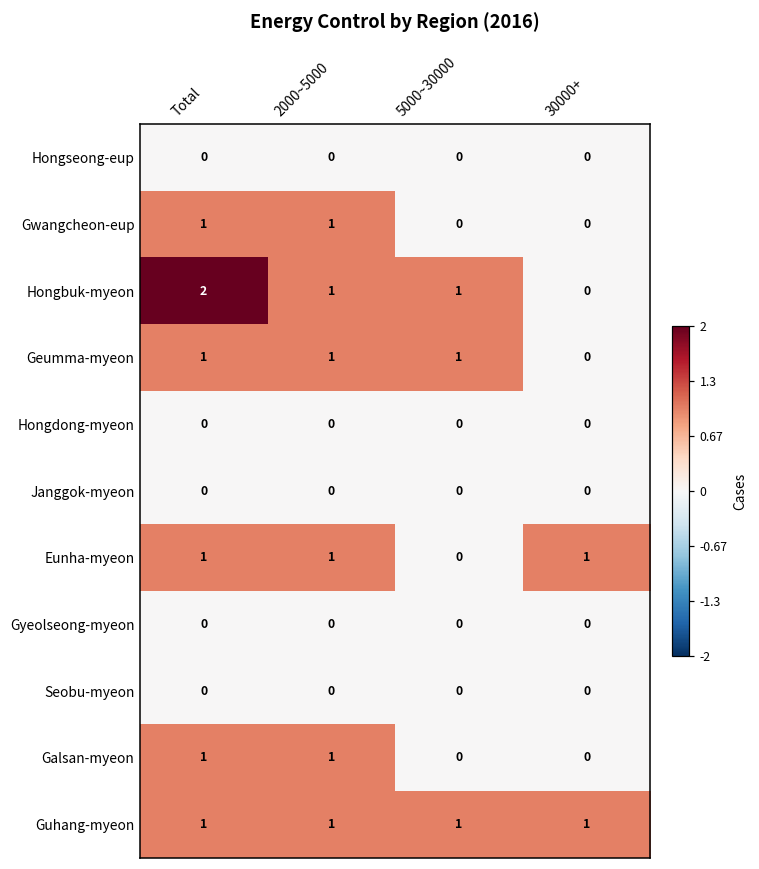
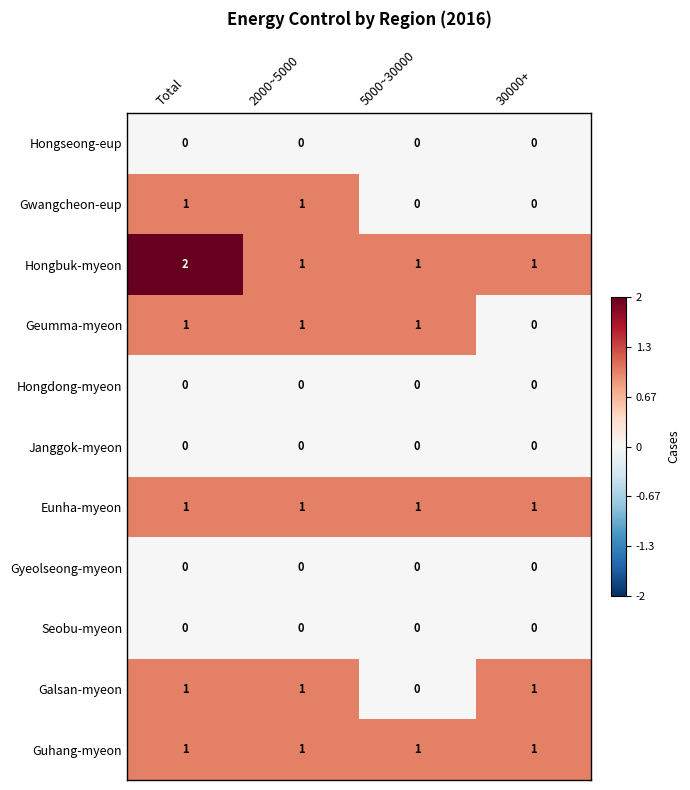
  {
    "Hongbuk-myeon": {
-     "30000+": 0
+     "30000+": 1
    },
    "Eunha-myeon": {
-     "5000~30000": 0
+     "5000~30000": 1
    },
    "Galsan-myeon": {
-     "30000+": 0
+     "30000+": 1
    }
  }
